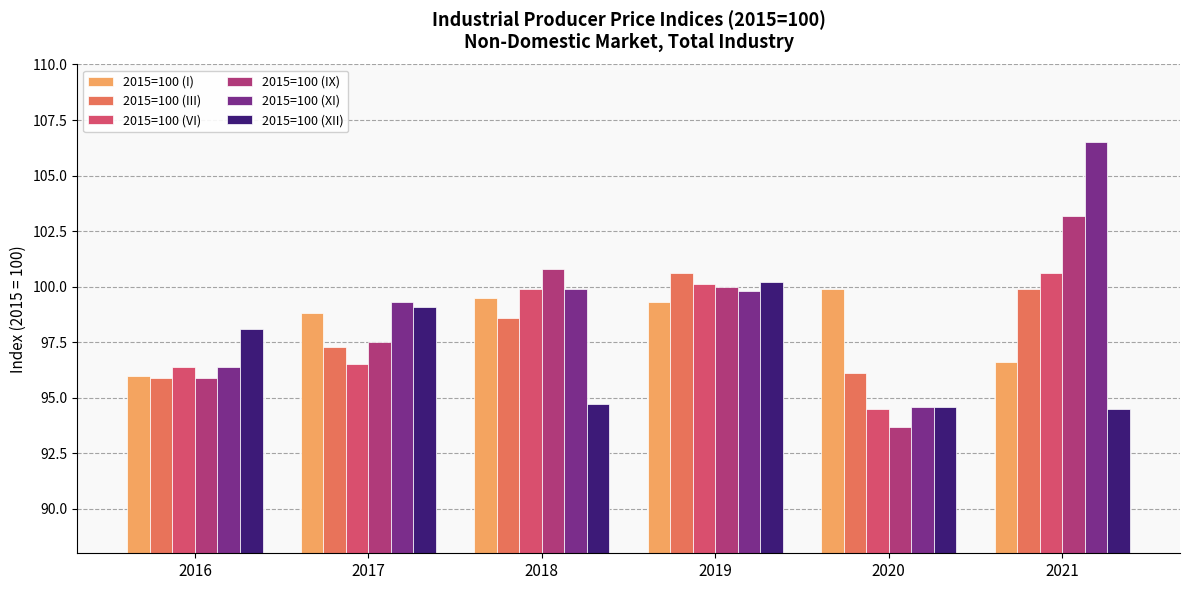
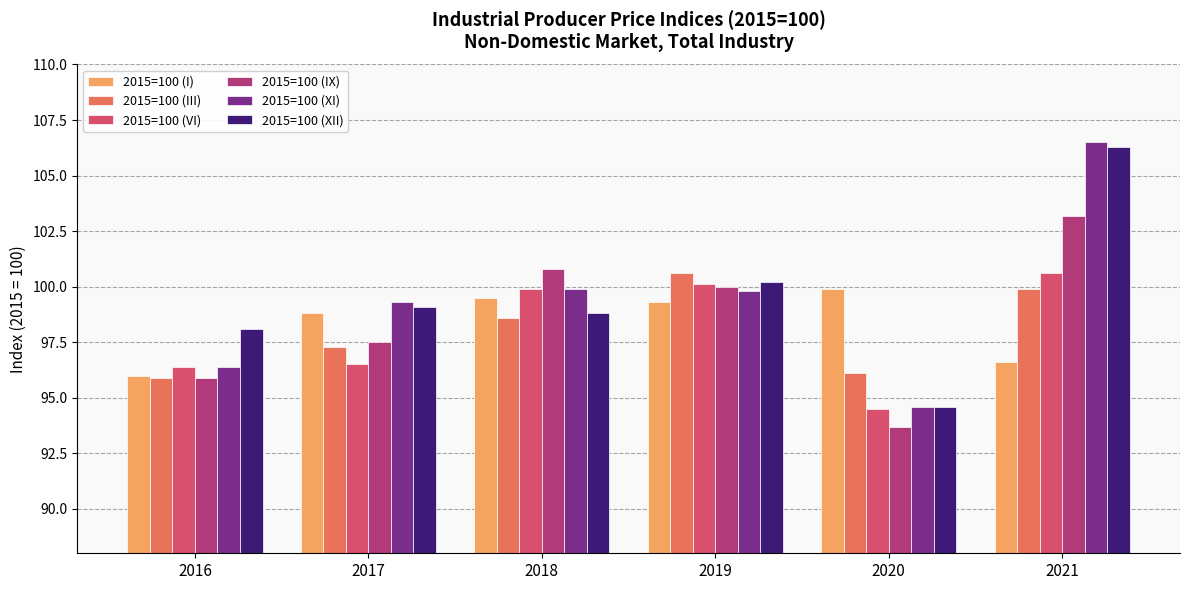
  {
    "2015=100 (XII)": {
      "2016": 98.1,
      "2017": 99.1,
-     "2018": 94.7,
+     "2018": 98.8,
      "2019": 100.2,
      "2020": 94.6,
-     "2021": 94.5
+     "2021": 106.3
    }
  }
